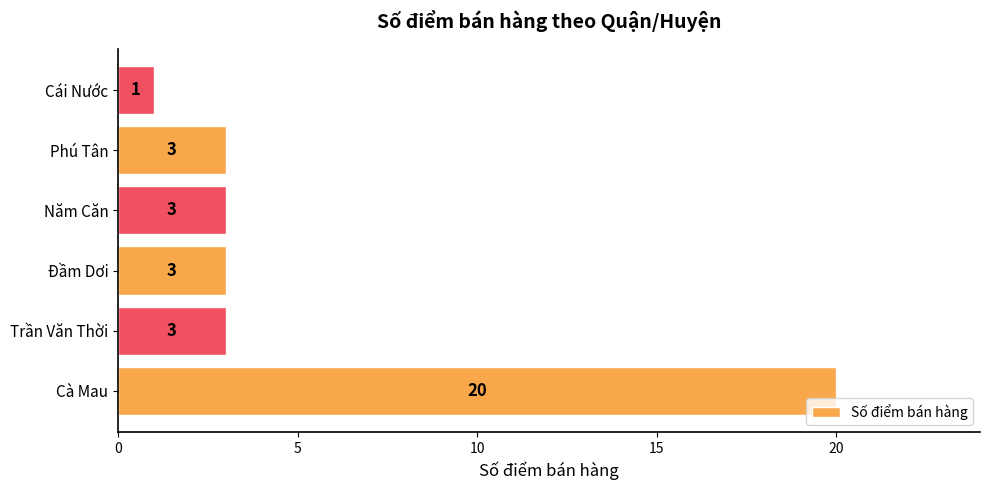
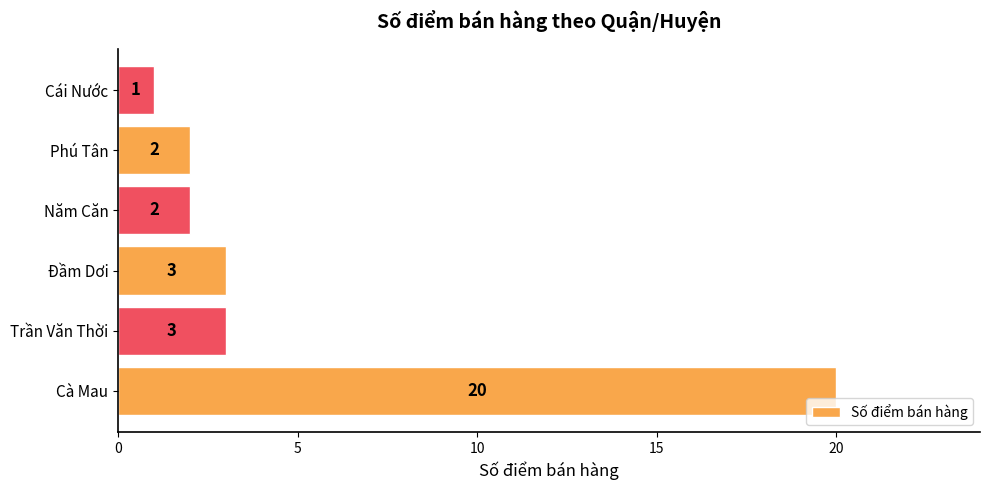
  {
    "Cái Nước": 1,
-   "Phú Tân": 3,
-   "Năm Căn": 3,
+   "Phú Tân": 2,
+   "Năm Căn": 2,
    "Đầm Dơi": 3,
    "Trần Văn Thời": 3,
    "Cà Mau": 20
  }
